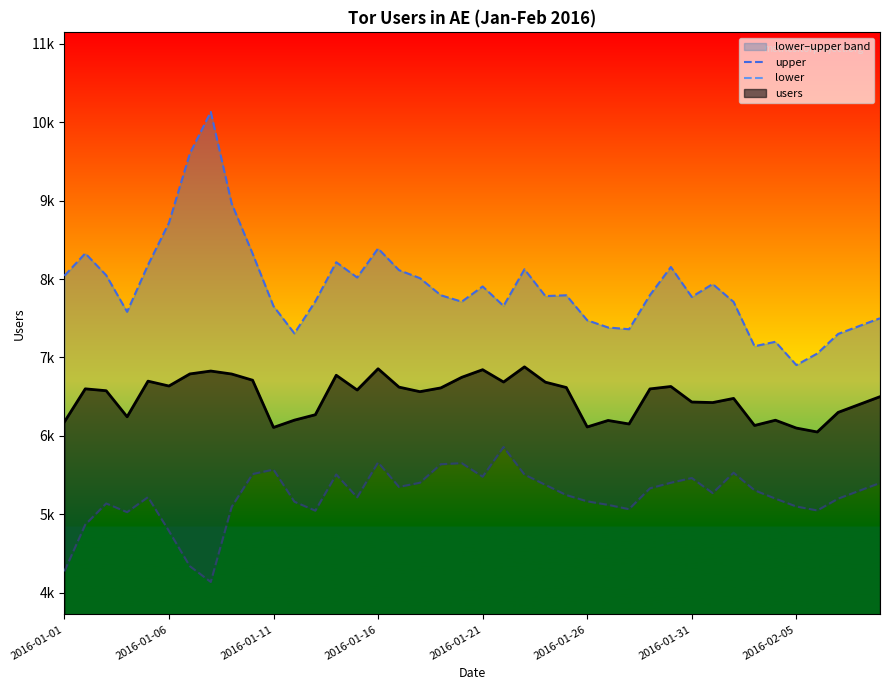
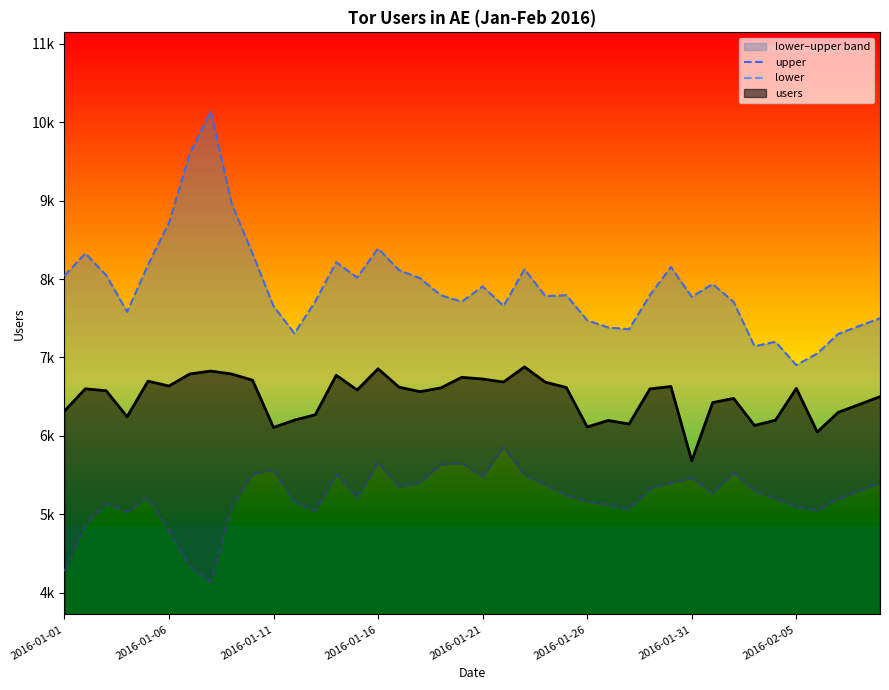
  {
    "lower–upper band": {
      "2016-01-01": 8000,
      "2016-01-06": 8700,
      "2016-01-11": 7700,
      "2016-01-16": 8400,
      "2016-01-21": 7900,
      "2016-01-26": 7500,
      "2016-01-31": 7800,
      "2016-02-05": 6900
    },
    "users": {
-     "2016-01-01": 6200,
+     "2016-01-01": 6300,
      "2016-01-06": 6600,
      "2016-01-11": 6100,
      "2016-01-16": 6900,
-     "2016-01-21": 6800,
+     "2016-01-21": 6700,
      "2016-01-26": 6100,
-     "2016-01-31": 6400,
-     "2016-02-05": 6100
+     "2016-01-31": 5700,
+     "2016-02-05": 6600
    },
    "lower": {
      "2016-01-01": 4300,
      "2016-01-06": 4800,
      "2016-01-11": 5600,
      "2016-01-16": 5700,
      "2016-01-21": 5500,
      "2016-01-26": 5200,
      "2016-01-31": 5500,
      "2016-02-05": 5100
    }
  }
